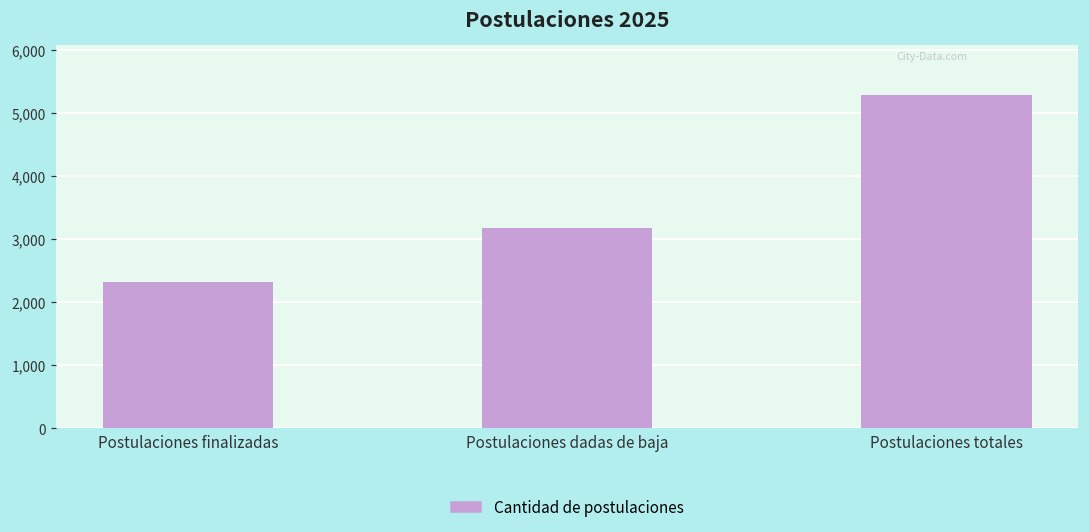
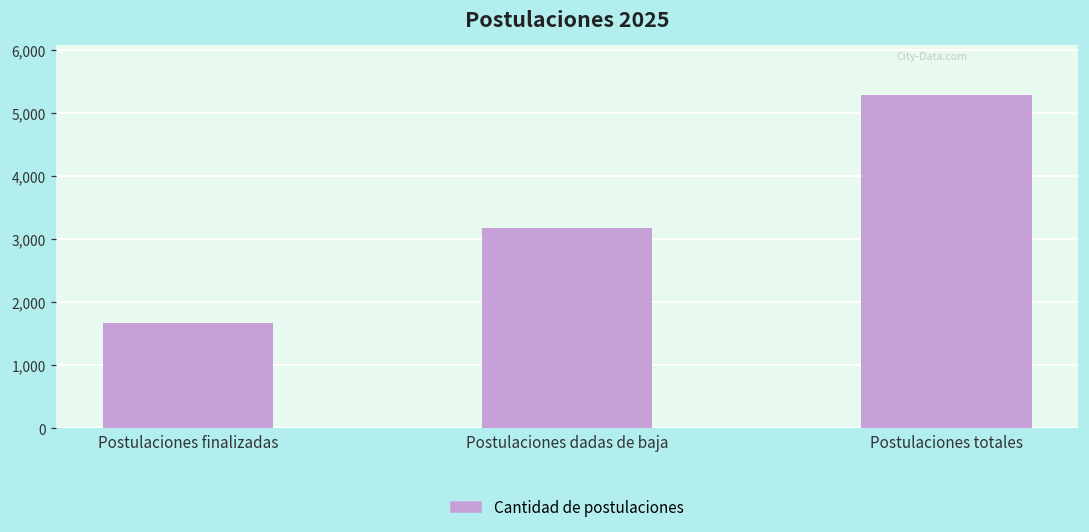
  {
-   "Postulaciones finalizadas": "2,300",
+   "Postulaciones finalizadas": "1,700",
    "Postulaciones dadas de baja": "3,200",
    "Postulaciones totales": "5,300"
  }
